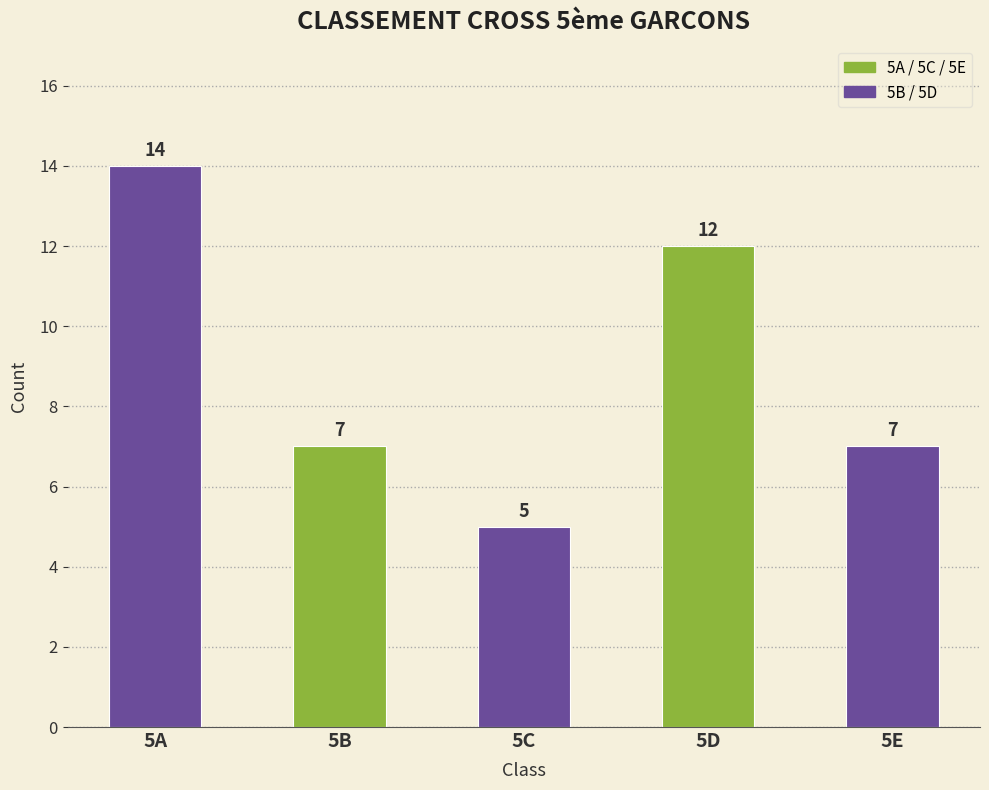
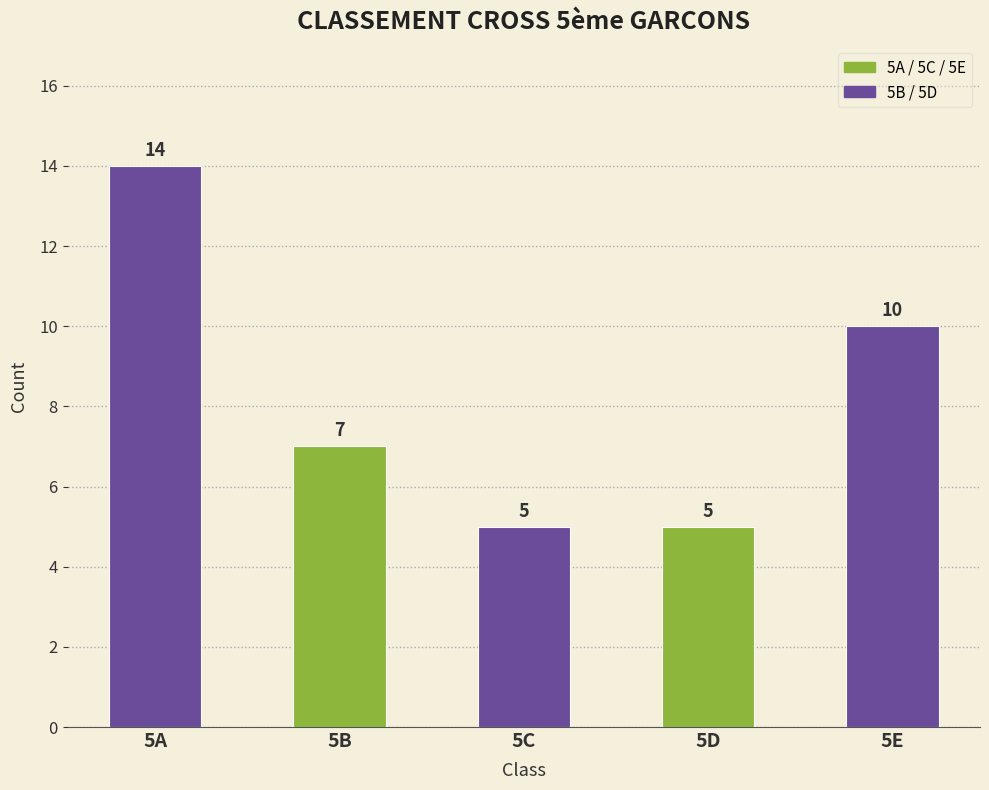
  {
    "5A": 14,
    "5B": 7,
    "5C": 5,
-   "5D": 12,
-   "5E": 7
+   "5D": 5,
+   "5E": 10
  }
